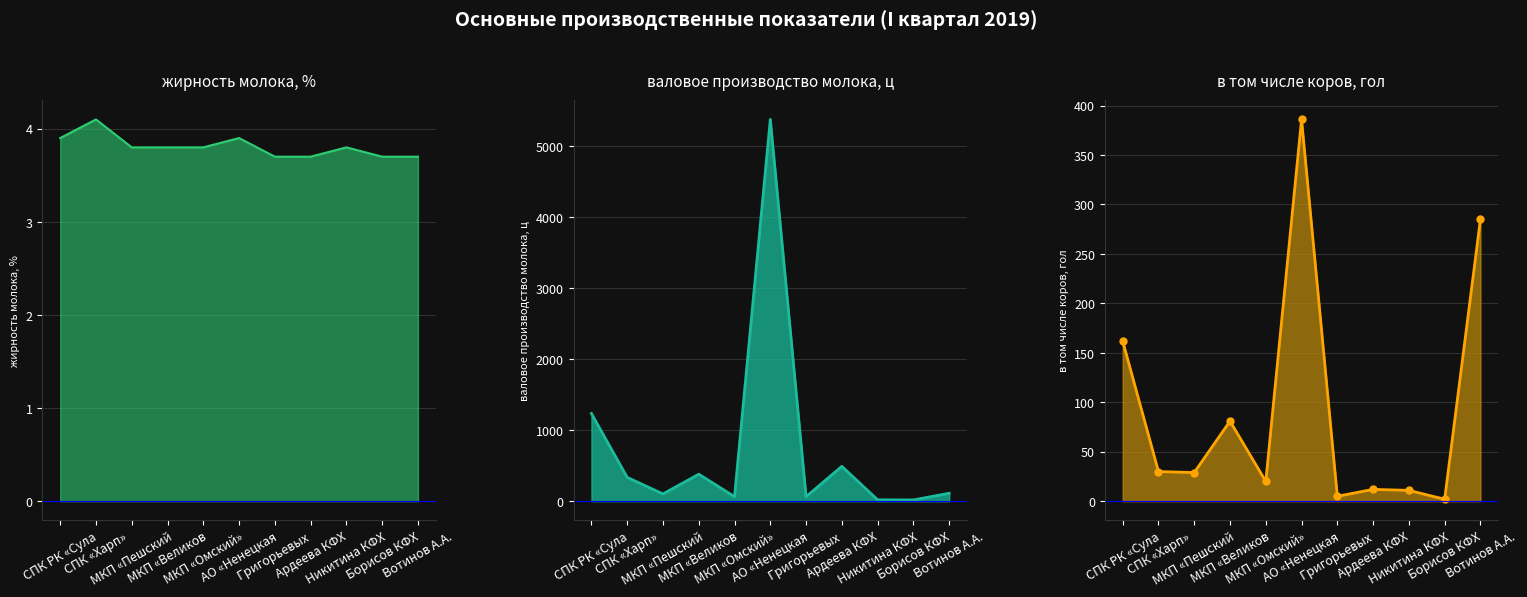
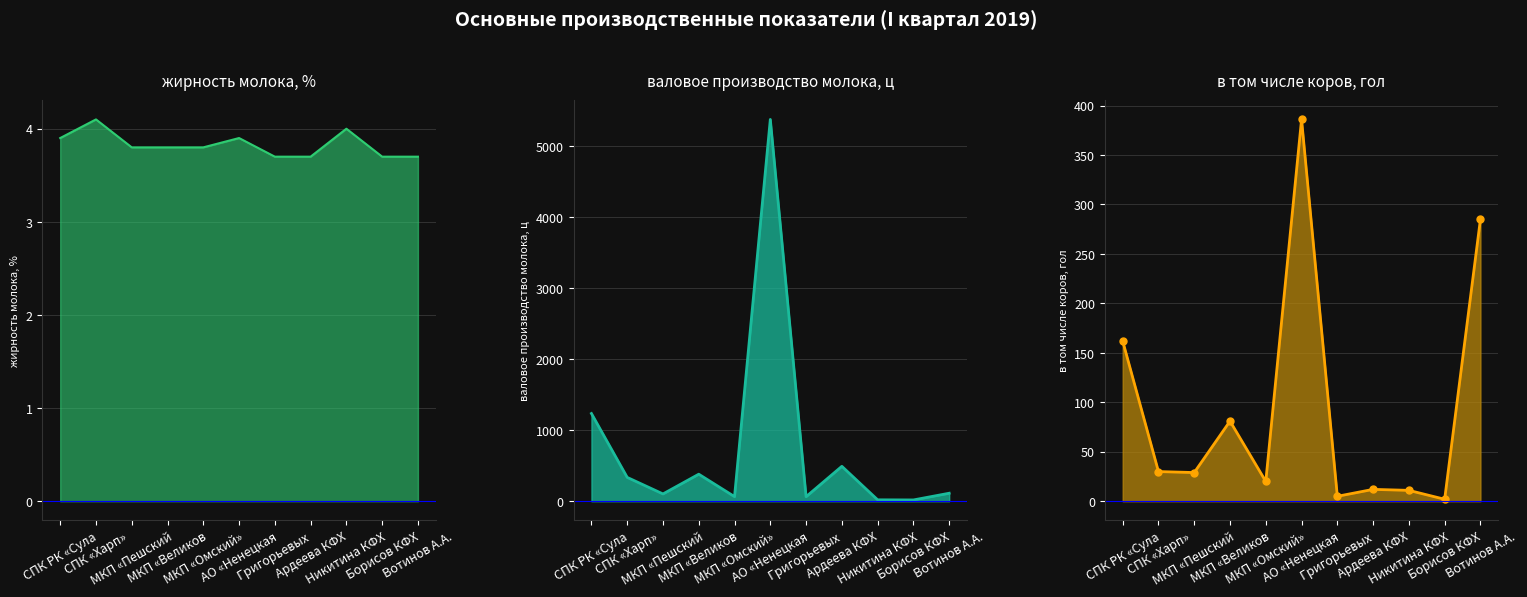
  {
    "жирность молока, %": {
      "СПК РК «Сула": 3.9,
      "СПК «Харп»": 4.1,
      "МКП «Пешский": 3.8,
      "МКП «Великов": 3.8,
      "МКП «Омский»": 3.8,
      "АО «Ненецкая": 3.9,
      "Григорьевых": 3.7,
      "Ардеева КФХ": 3.7,
-     "Никитина КФХ": 3.8,
+     "Никитина КФХ": 4.0,
      "Борисов КФХ": 3.7,
      "Вотинов А.А.": 3.7
    },
    "валовое производство молока, ц": {
      "СПК РК «Сула": 1200,
      "СПК «Харп»": 300,
      "МКП «Пешский": 100,
      "МКП «Великов": 400,
      "МКП «Омский»": 100,
      "АО «Ненецкая": 5400,
      "Григорьевых": 100,
      "Ардеева КФХ": 500,
      "Никитина КФХ": 0,
      "Борисов КФХ": 0,
      "Вотинов А.А.": 100
    },
    "в том числе коров, гол": {
      "СПК РК «Сула": 160,
      "СПК «Харп»": 30,
      "МКП «Пешский": 30,
      "МКП «Великов": 80,
      "МКП «Омский»": 20,
      "АО «Ненецкая": 390,
      "Григорьевых": 10,
      "Ардеева КФХ": 10,
      "Никитина КФХ": 10,
      "Борисов КФХ": 0,
      "Вотинов А.А.": 290
    }
  }
